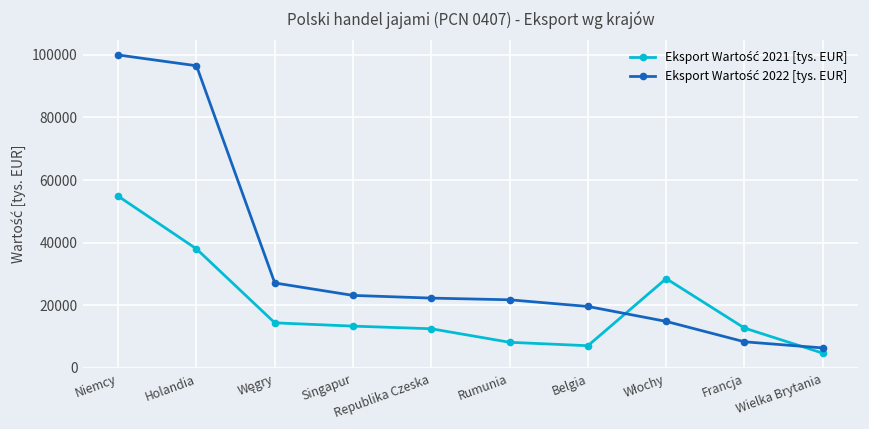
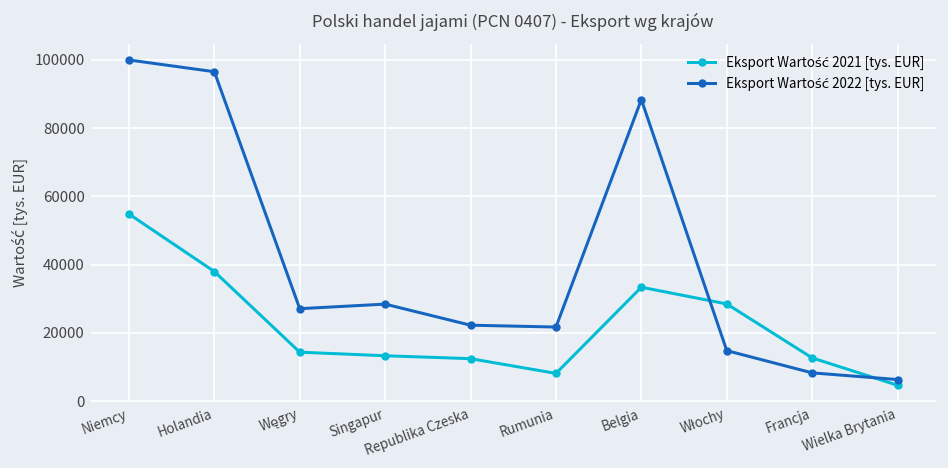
  {
    "Eksport Wartość 2021 [tys. EUR]": {
      "Niemcy": 55000,
      "Holandia": 38000,
      "Węgry": 14000,
      "Singapur": 13000,
      "Republika Czeska": 12000,
      "Rumunia": 8000,
-     "Belgia": 7000,
+     "Belgia": 33000,
      "Włochy": 28000,
      "Francja": 13000,
      "Wielka Brytania": 5000
    },
    "Eksport Wartość 2022 [tys. EUR]": {
      "Niemcy": 100000,
      "Holandia": 97000,
      "Węgry": 27000,
-     "Singapur": 23000,
+     "Singapur": 28000,
      "Republika Czeska": 22000,
      "Rumunia": 22000,
-     "Belgia": 20000,
+     "Belgia": 88000,
      "Włochy": 15000,
      "Francja": 8000,
      "Wielka Brytania": 6000
    }
  }
